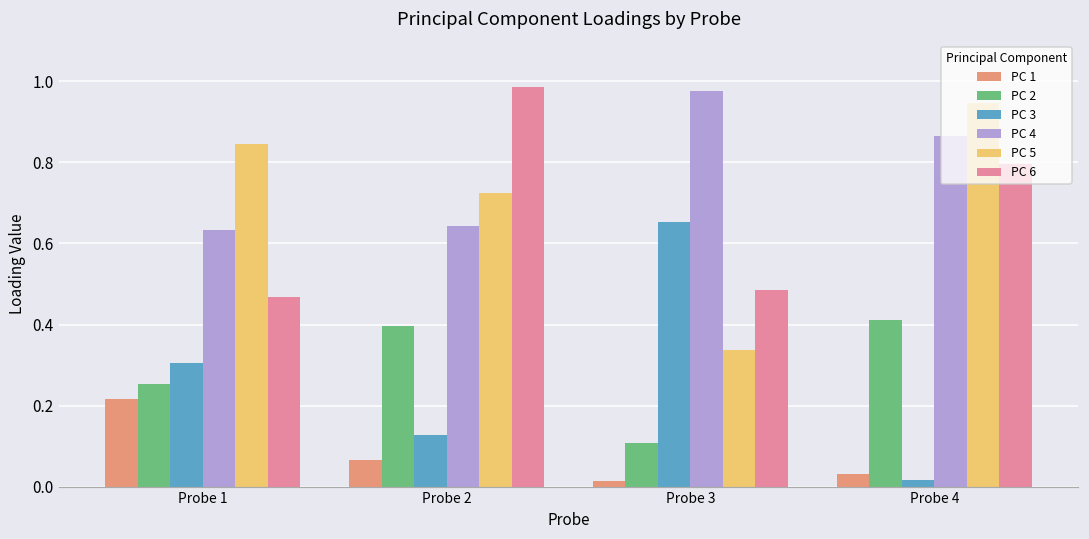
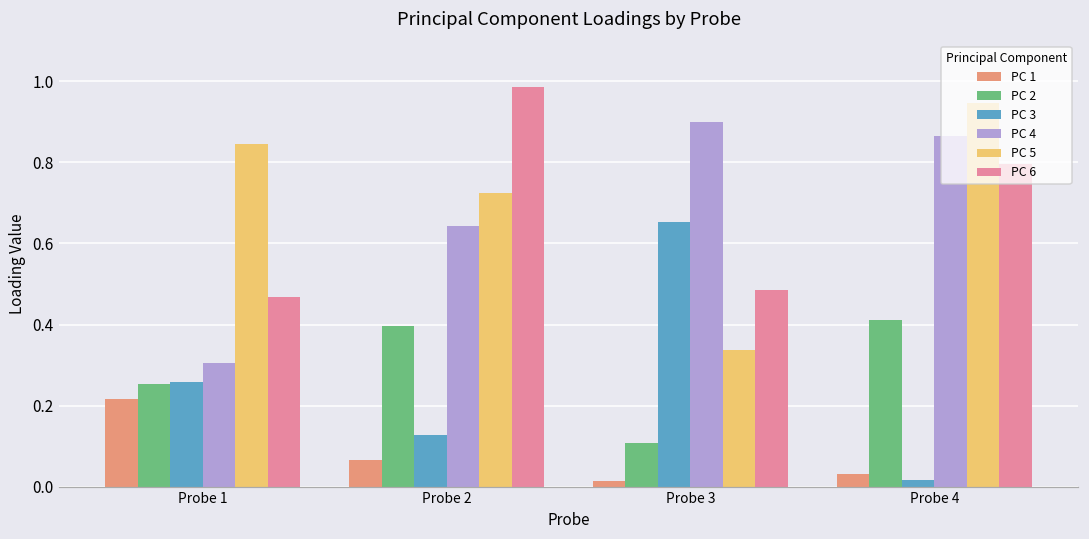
  {
    "PC 2": {
      "Probe 1": 0.25,
      "Probe 2": 0.40,
      "Probe 3": 0.11,
      "Probe 4": 0.41
    },
    "PC 3": {
-     "Probe 1": 0.30,
+     "Probe 1": 0.26,
      "Probe 2": 0.13,
      "Probe 3": 0.65,
      "Probe 4": 0.02
    },
    "PC 4": {
-     "Probe 1": 0.63,
+     "Probe 1": 0.30,
      "Probe 2": 0.64,
-     "Probe 3": 0.97
+     "Probe 3": 0.90
    }
  }
